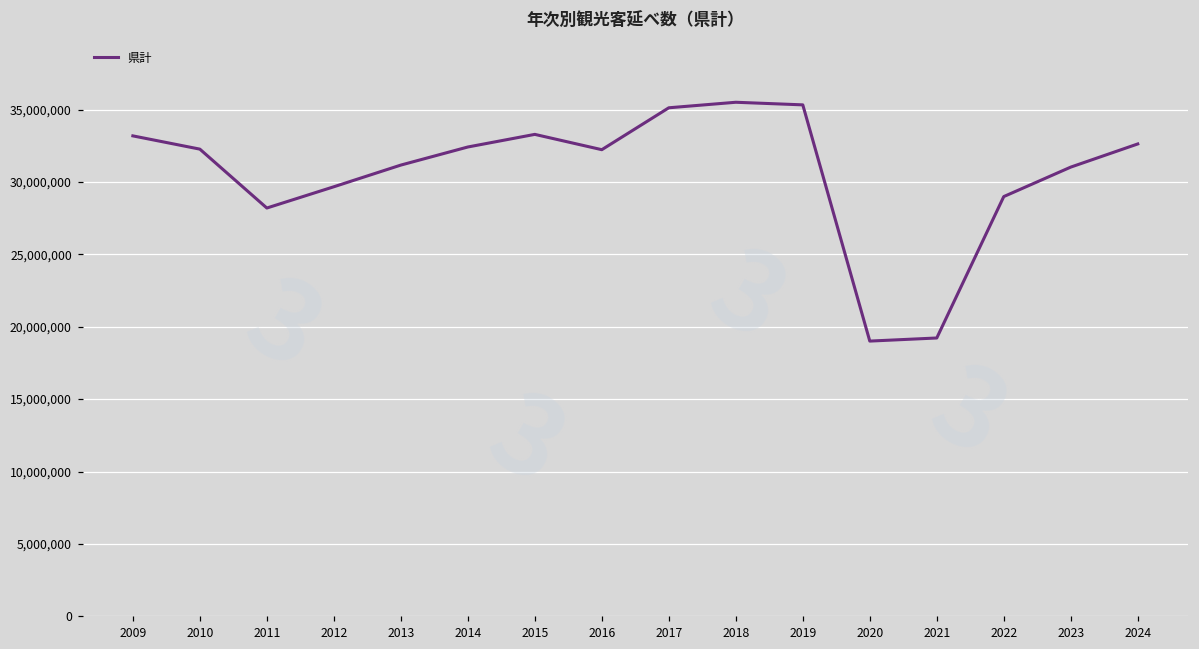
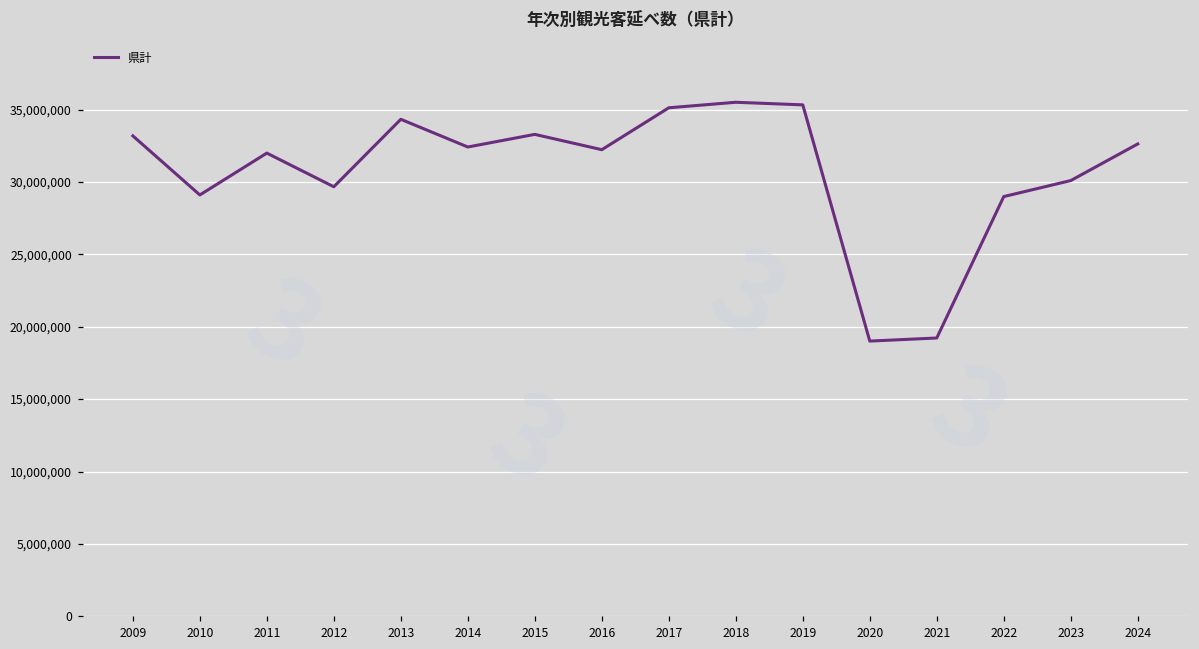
  {
    "2009": "33,200,000",
-   "2010": "32,300,000",
-   "2011": "28,200,000",
+   "2010": "29,100,000",
+   "2011": "32,000,000",
    "2012": "29,700,000",
-   "2013": "31,200,000",
+   "2013": "34,300,000",
    "2014": "32,400,000",
    "2015": "33,300,000",
    "2016": "32,200,000",
    "2017": "35,100,000",
    "2018": "35,500,000",
    "2019": "35,300,000",
    "2020": "19,000,000",
    "2021": "19,200,000",
    "2022": "29,000,000",
-   "2023": "31,000,000",
+   "2023": "30,100,000",
    "2024": "32,600,000"
  }
